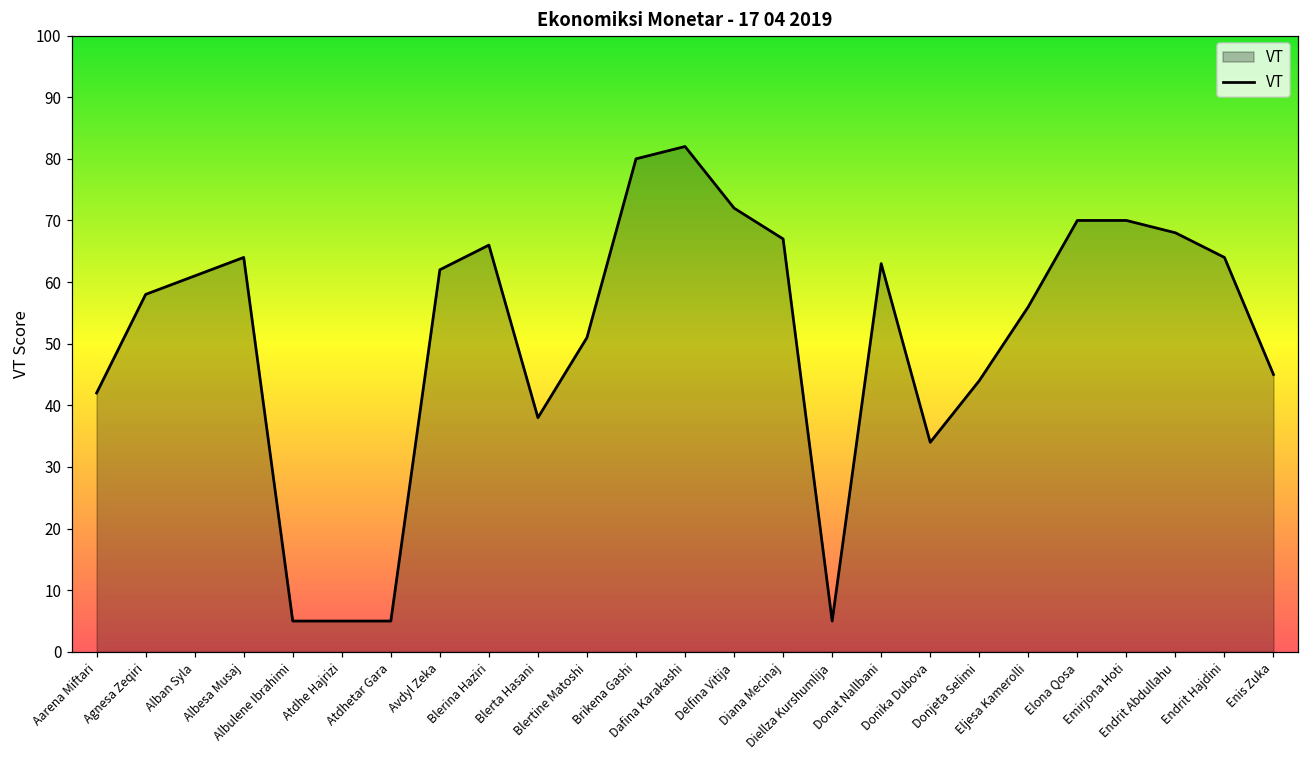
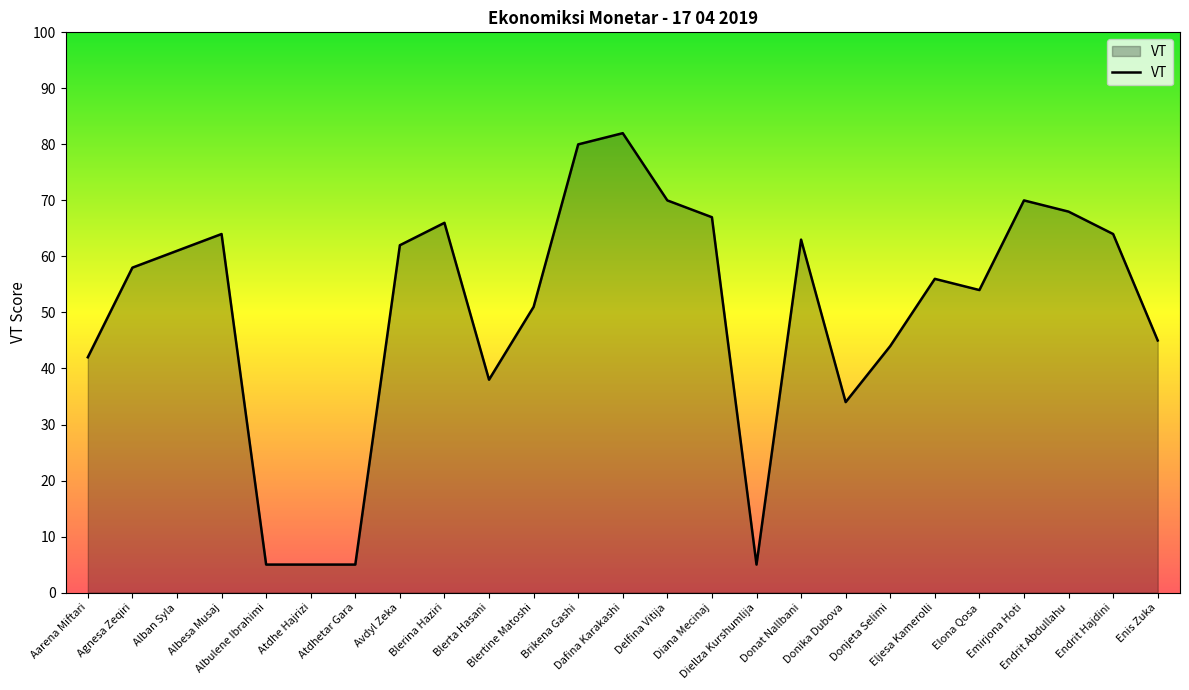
  {
    "Aarena Miftari": 42,
    "Agnesa Zeqiri": 58,
    "Alban Syla": 61,
    "Albesa Musaj": 64,
    "Albulene Ibrahimi": 5,
    "Atdhe Hajrizi": 5,
    "Atdhetar Gara": 5,
    "Avdyl Zeka": 62,
    "Blerina Haziri": 66,
    "Blerta Hasani": 38,
    "Blertine Matoshi": 51,
    "Brikena Gashi": 80,
    "Dafina Karakashi": 82,
-   "Delfina Vitija": 72,
+   "Delfina Vitija": 70,
    "Diana Mecinaj": 67,
    "Diellza Kurshumlija": 5,
    "Donat Nallbani": 63,
    "Donika Dubova": 34,
    "Donjeta Selimi": 44,
    "Eljesa Kamerolli": 56,
-   "Elona Qosa": 70,
+   "Elona Qosa": 54,
    "Emirjona Hoti": 70,
    "Endrit Abdullahu": 68,
    "Endrit Hajdini": 64,
    "Enis Zuka": 45
  }
